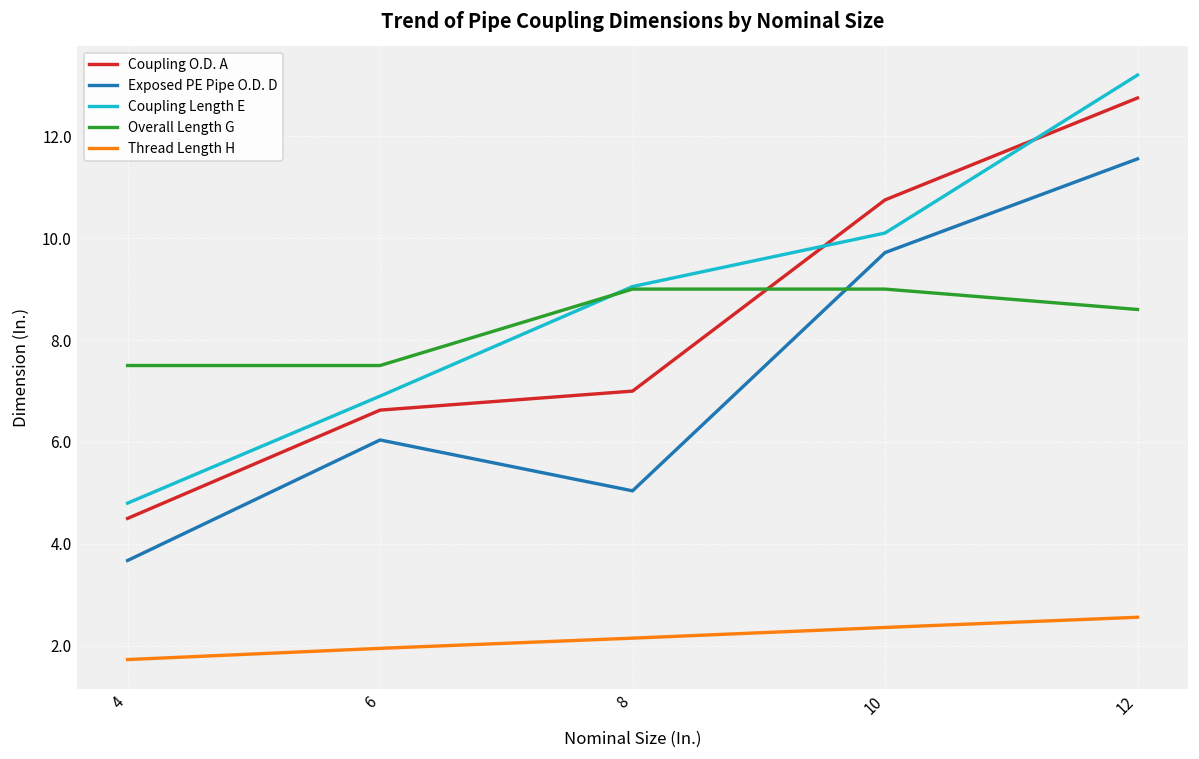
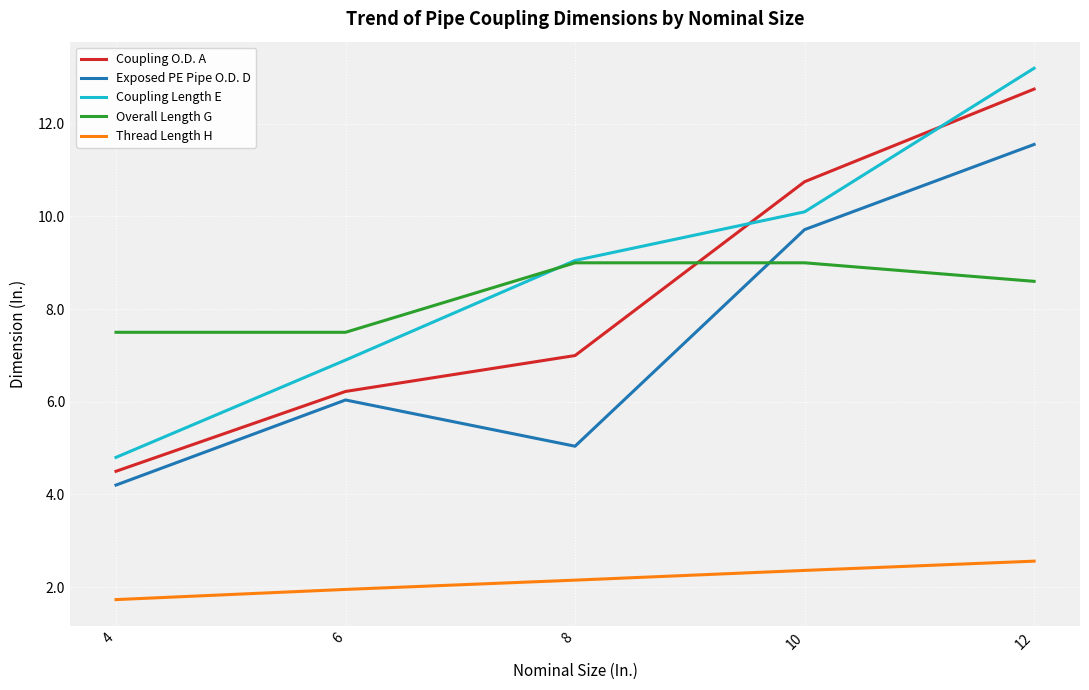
  {
    "Coupling O.D. A": {
      "4": 4.5,
-     "6": 6.6,
+     "6": 6.2,
      "8": 7.0,
      "10": 10.8,
      "12": 12.8
    },
    "Exposed PE Pipe O.D. D": {
-     "4": 3.7,
+     "4": 4.2,
      "6": 6.0,
      "8": 5.0,
      "10": 9.7,
      "12": 11.6
    },
    "Coupling Length E": {
      "4": 4.8,
      "6": 6.9,
      "10": 10.1,
      "12": 13.2
    },
    "Overall Length G": {
      "4": 7.5,
      "6": 7.5,
      "10": 9.0,
      "12": 8.6
    },
    "Thread Length H": {
      "4": 1.7,
      "6": 2.0,
      "8": 2.2,
      "10": 2.4,
      "12": 2.6
    }
  }
